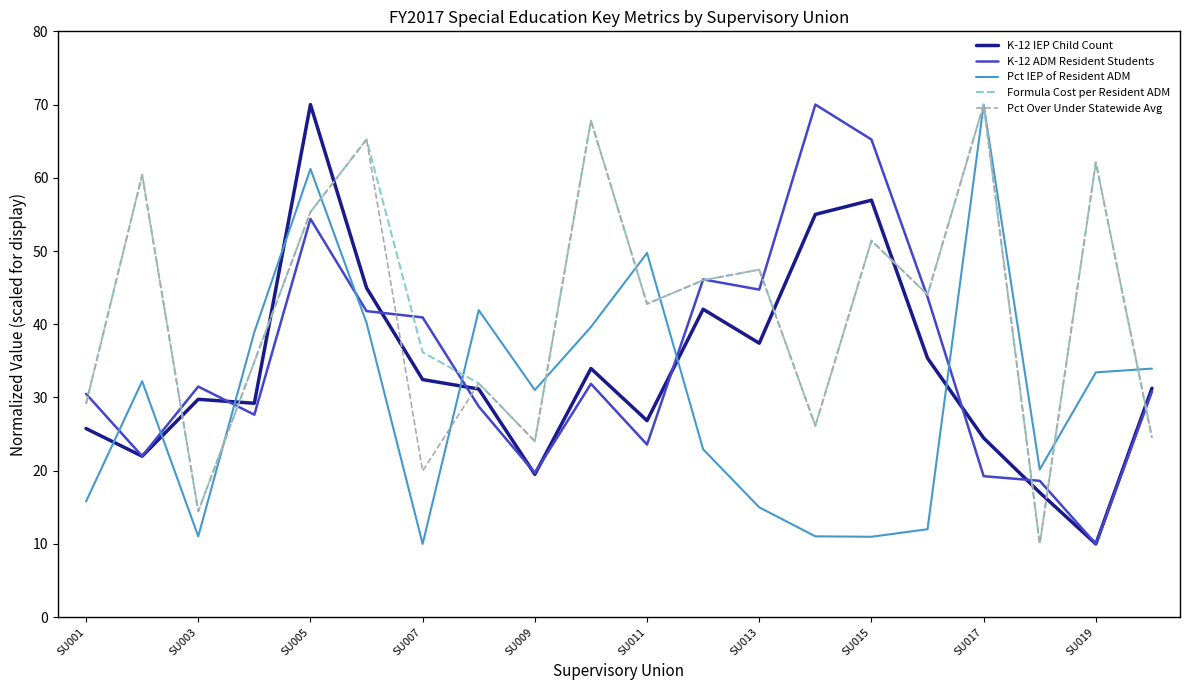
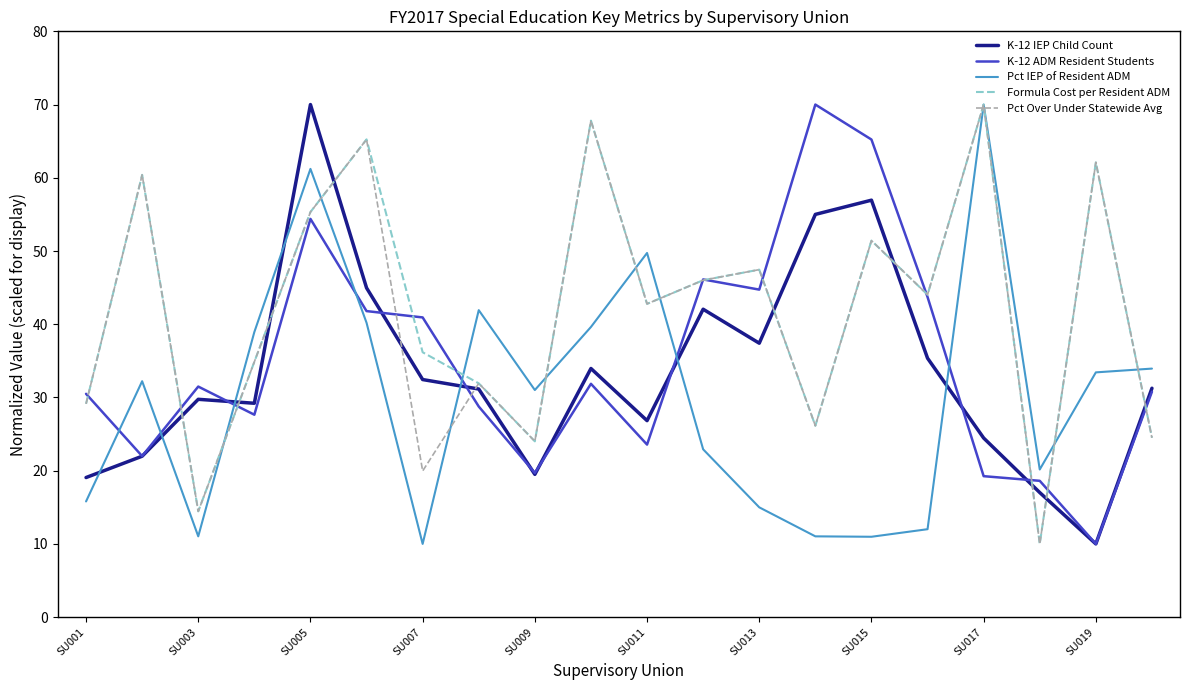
  {
    "K-12 IEP Child Count": {
-     "SU001": 26,
+     "SU001": 19,
      "SU003": 30,
      "SU005": 70,
      "SU007": 32,
      "SU011": 27,
      "SU013": 37,
      "SU015": 57,
      "SU017": 24
    },
    "K-12 ADM Resident Students": {
      "SU001": 30,
      "SU003": 31,
      "SU005": 54,
      "SU007": 41,
      "SU011": 24,
      "SU013": 45,
      "SU015": 65,
      "SU017": 19
    },
    "Pct IEP of Resident ADM": {
      "SU001": 16,
      "SU003": 11,
      "SU005": 61,
      "SU007": 10,
      "SU009": 31,
      "SU011": 50,
      "SU013": 15,
      "SU015": 11,
      "SU019": 33
    }
  }
